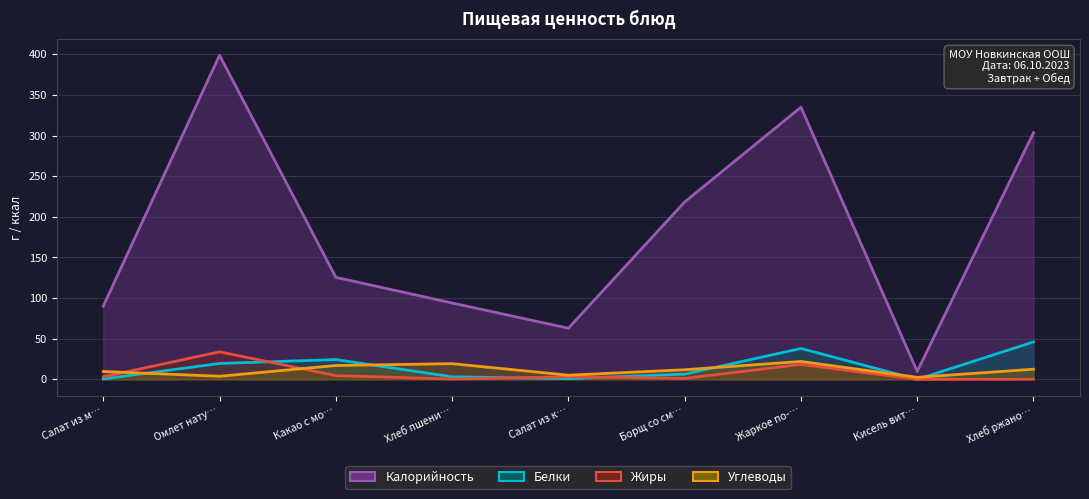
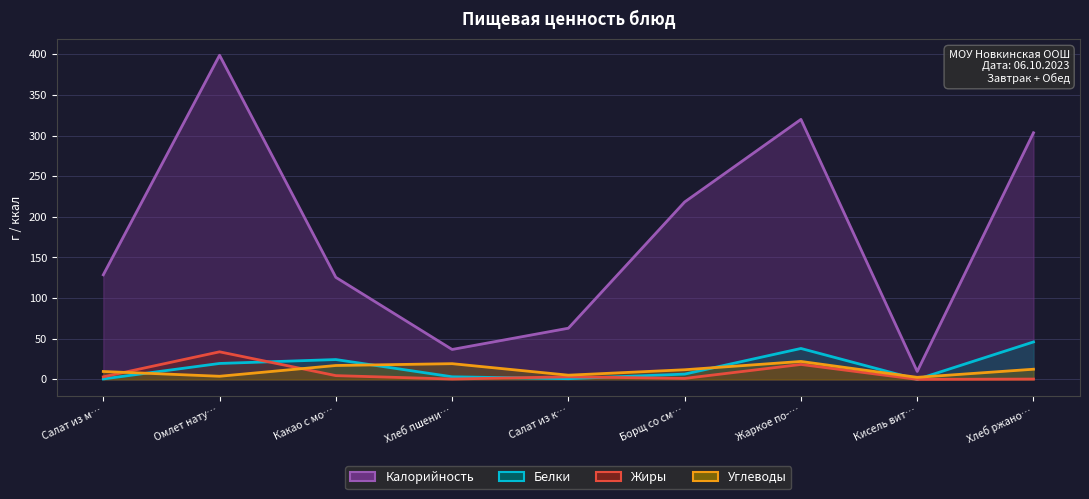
  {
    "Калорийность": {
-     "Салат из м…": 90,
+     "Салат из м…": 130,
      "Омлет нату…": 400,
      "Какао с мо…": 130,
-     "Хлеб пшени…": 90,
+     "Хлеб пшени…": 40,
      "Салат из к…": 60,
      "Борщ со см…": 220,
-     "Жаркое по-…": 330,
+     "Жаркое по-…": 320,
      "Кисель вит…": 10,
      "Хлеб ржано…": 300
    },
    "Белки": {
      "Омлет нату…": 20,
      "Какао с мо…": 20,
      "Борщ со см…": 10,
      "Жаркое по-…": 40,
      "Хлеб ржано…": 50
    }
  }
